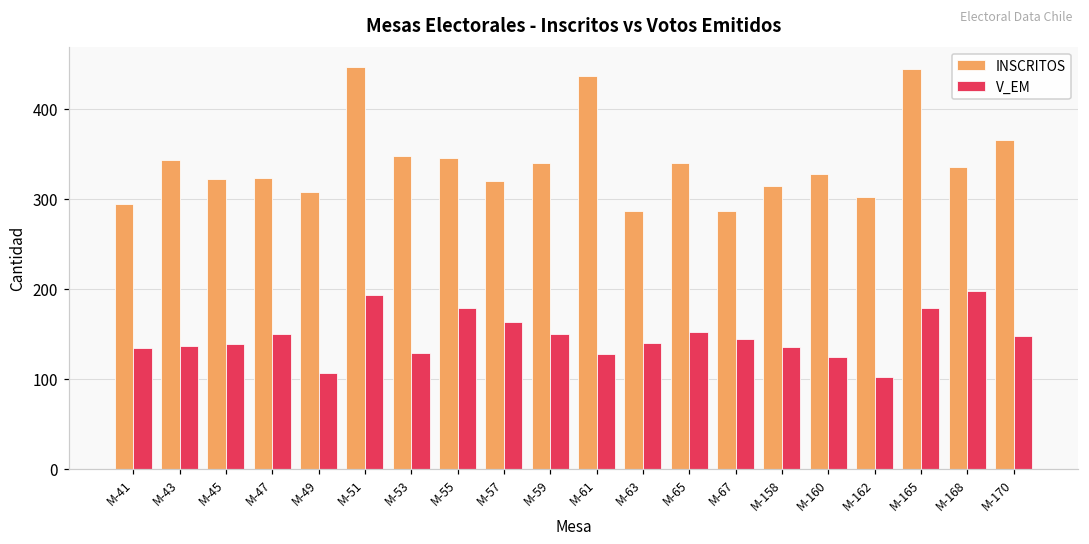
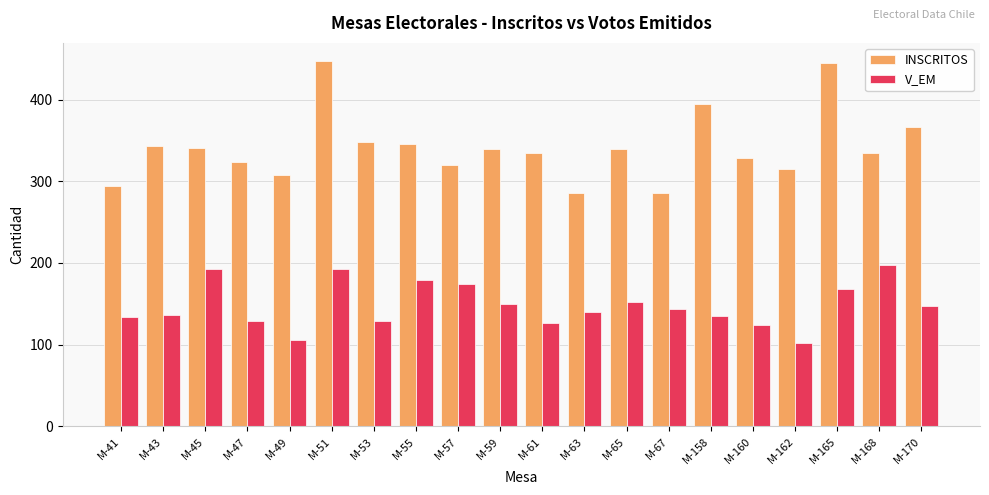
  {
    "INSCRITOS": {
      "M-41": 290,
      "M-43": 340,
-     "M-45": 320,
+     "M-45": 340,
      "M-47": 320,
      "M-49": 310,
      "M-51": 450,
      "M-53": 350,
      "M-55": 350,
      "M-57": 320,
      "M-59": 340,
-     "M-61": 440,
+     "M-61": 330,
      "M-63": 290,
      "M-65": 340,
      "M-67": 290,
-     "M-158": 310,
+     "M-158": 390,
      "M-160": 330,
-     "M-162": 300,
+     "M-162": 320,
      "M-165": 450,
      "M-168": 340,
      "M-170": 370
    },
    "V_EM": {
      "M-41": 130,
      "M-43": 140,
-     "M-45": 140,
-     "M-47": 150,
+     "M-45": 190,
+     "M-47": 130,
      "M-49": 110,
      "M-51": 190,
      "M-53": 130,
      "M-55": 180,
-     "M-57": 160,
+     "M-57": 170,
      "M-59": 150,
      "M-61": 130,
      "M-63": 140,
      "M-65": 150,
      "M-67": 140,
      "M-158": 140,
      "M-160": 120,
      "M-162": 100,
-     "M-165": 180,
+     "M-165": 170,
      "M-168": 200,
      "M-170": 150
    }
  }
